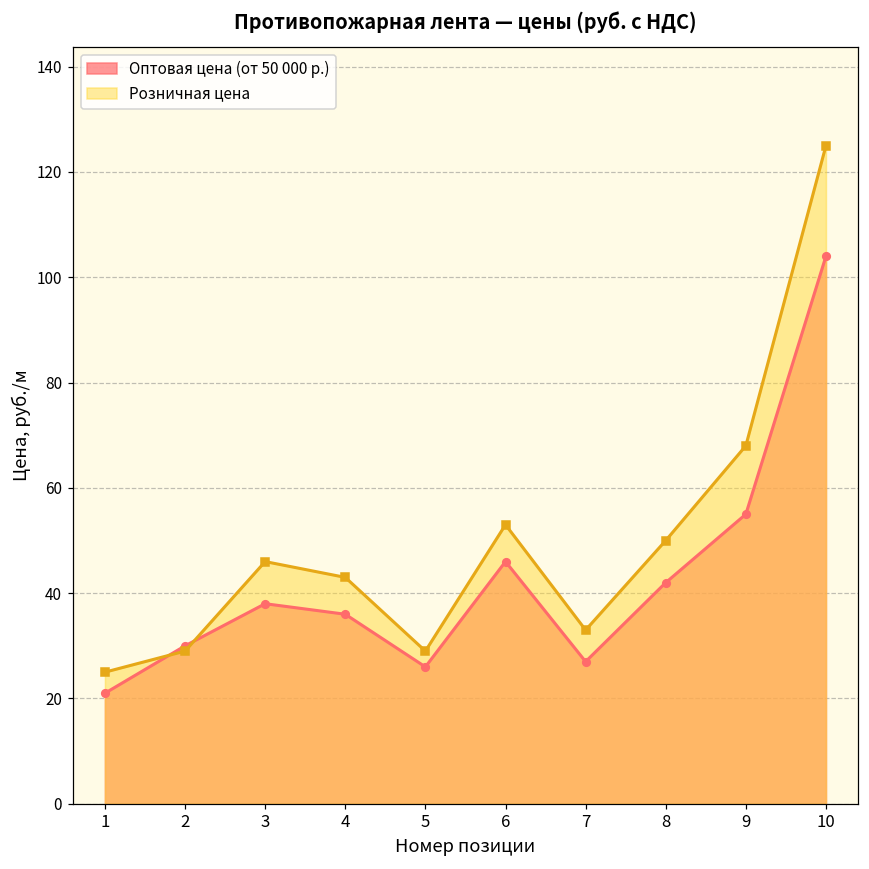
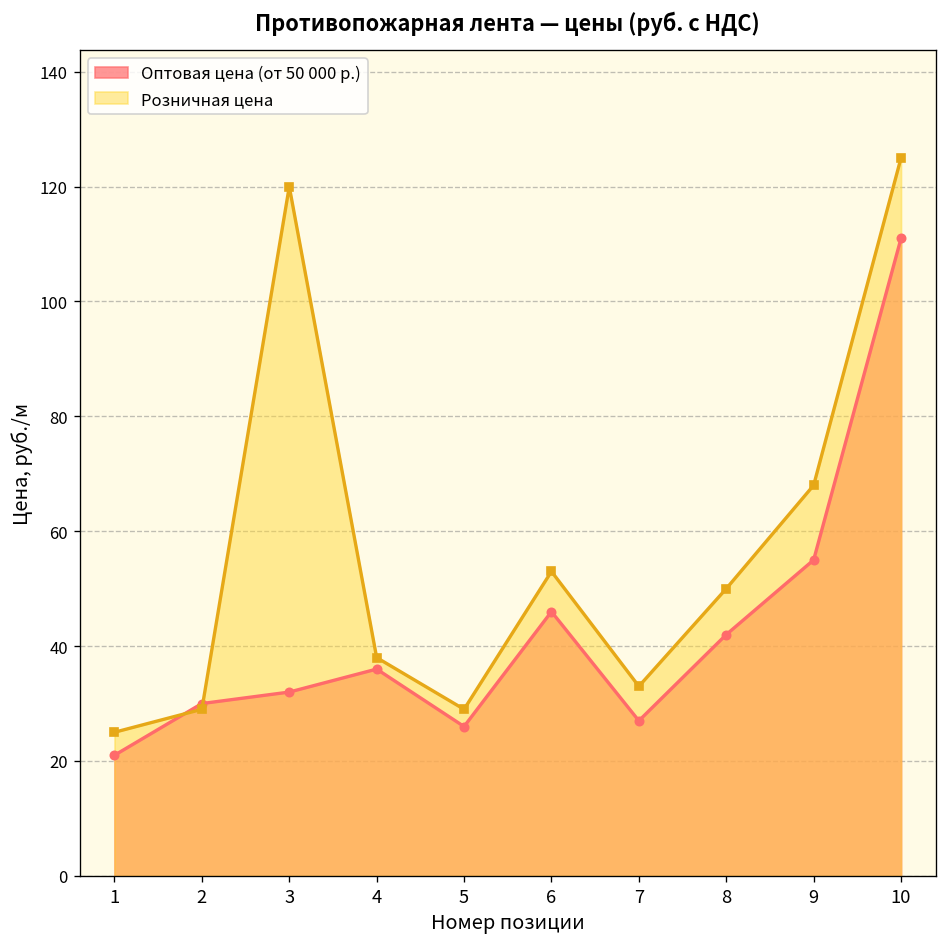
  {
    "Оптовая цена (от 50 000 р.)": {
      "1": 21,
      "2": 30,
-     "3": 38,
+     "3": 32,
      "4": 36,
      "5": 26,
      "6": 46,
      "7": 27,
      "8": 42,
      "9": 55,
-     "10": 104
+     "10": 111
    },
    "Розничная цена": {
      "1": 25,
      "2": 29,
-     "3": 46,
-     "4": 43,
+     "3": 120,
+     "4": 38,
      "5": 29,
      "6": 53,
      "7": 33,
      "8": 50,
      "9": 68,
      "10": 125
    }
  }
